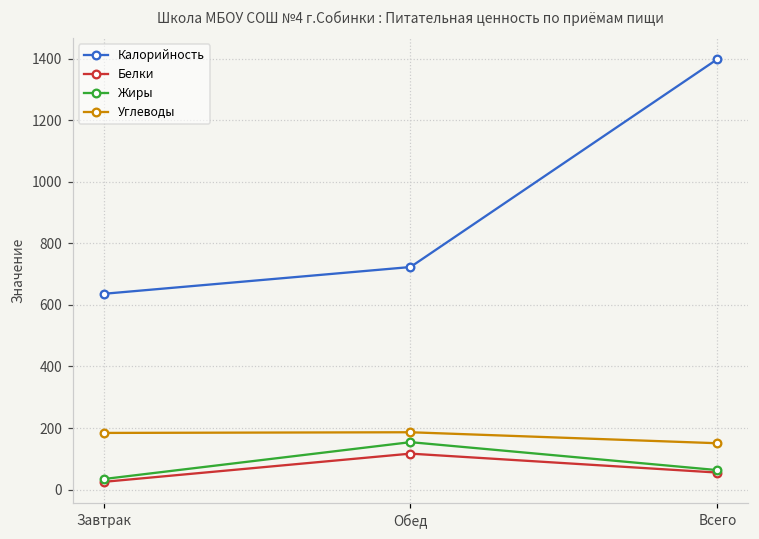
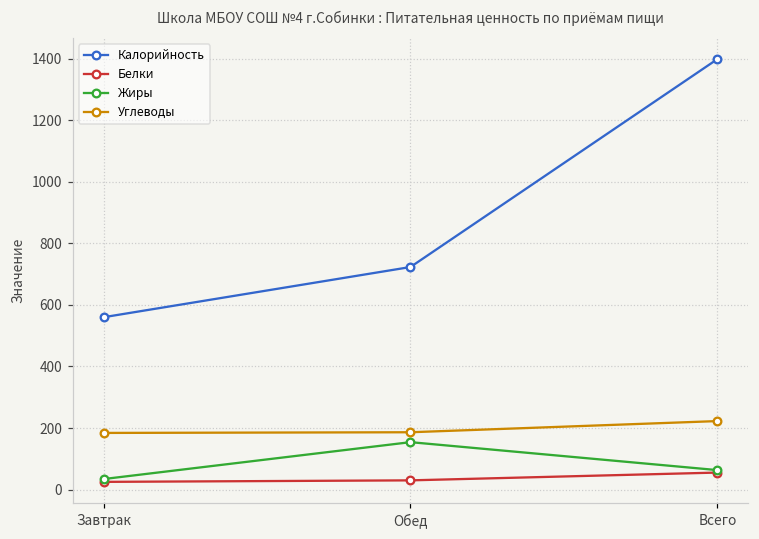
  {
    "Калорийность": {
-     "Завтрак": 640,
+     "Завтрак": 560,
      "Обед": 720,
      "Всего": 1400
    },
    "Белки": {
      "Завтрак": 30,
-     "Обед": 120
+     "Обед": 30
    },
    "Жиры": {
      "Завтрак": 30,
      "Обед": 150
    },
    "Углеводы": {
      "Завтрак": 180,
      "Обед": 190,
-     "Всего": 150
+     "Всего": 220
    }
  }
